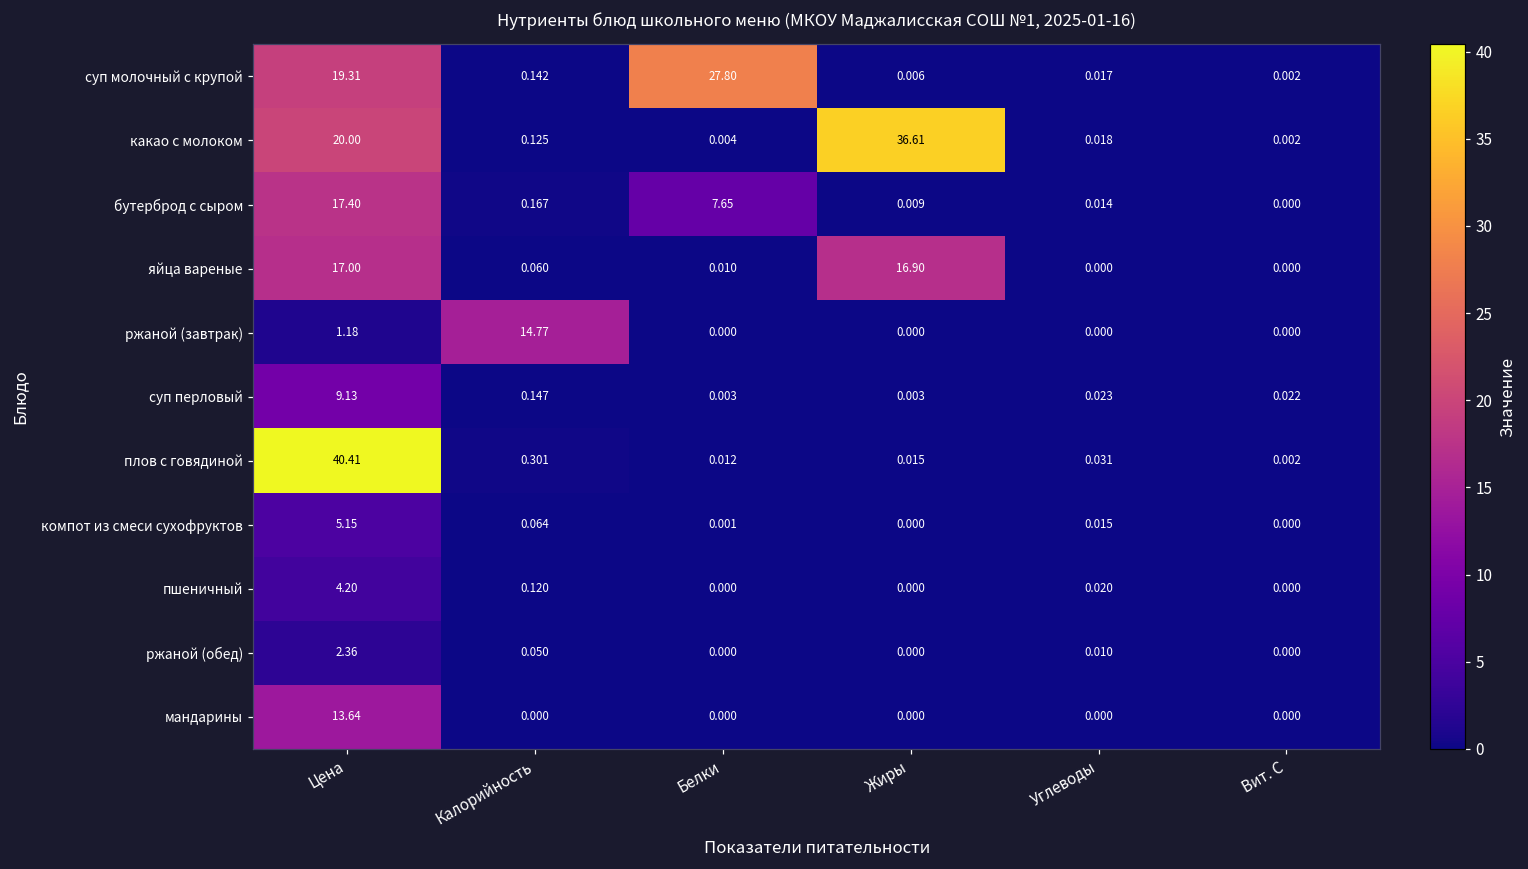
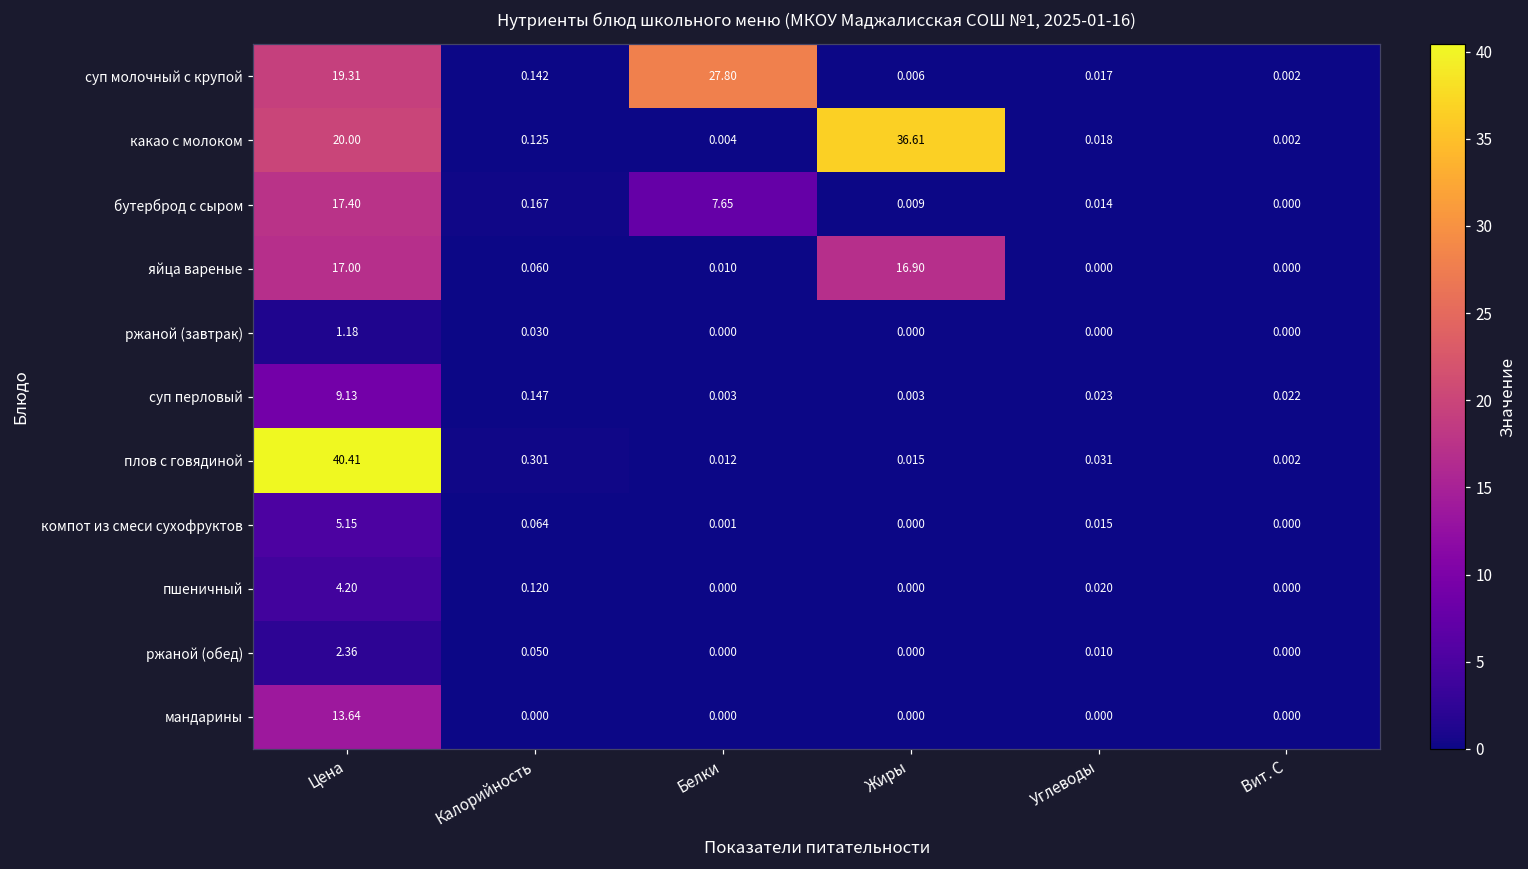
  {
    "суп молочный с крупой": {
      "Цена": 19.31,
      "Калорийность": 0.142,
      "Белки": 27.80,
      "Жиры": 0.006,
      "Углеводы": 0.017,
      "Вит. С": 0.002
    },
    "какао с молоком": {
      "Цена": 20.00,
      "Калорийность": 0.125,
      "Белки": 0.004,
      "Жиры": 36.61,
      "Углеводы": 0.018,
      "Вит. С": 0.002
    },
    "бутерброд с сыром": {
      "Цена": 17.40,
      "Калорийность": 0.167,
      "Белки": 7.65,
      "Жиры": 0.009,
      "Углеводы": 0.014,
      "Вит. С": 0.000
    },
    "яйца вареные": {
      "Цена": 17.00,
      "Калорийность": 0.060,
      "Белки": 0.010,
      "Жиры": 16.90,
      "Углеводы": 0.000,
      "Вит. С": 0.000
    },
    "ржаной (завтрак)": {
      "Цена": 1.18,
-     "Калорийность": 14.77,
+     "Калорийность": 0.030,
      "Белки": 0.000,
      "Жиры": 0.000,
      "Углеводы": 0.000,
      "Вит. С": 0.000
    },
    "суп перловый": {
      "Цена": 9.13,
      "Калорийность": 0.147,
      "Белки": 0.003,
      "Жиры": 0.003,
      "Углеводы": 0.023,
      "Вит. С": 0.022
    },
    "плов с говядиной": {
      "Цена": 40.41,
      "Калорийность": 0.301,
      "Белки": 0.012,
      "Жиры": 0.015,
      "Углеводы": 0.031,
      "Вит. С": 0.002
    },
    "компот из смеси сухофруктов": {
      "Цена": 5.15,
      "Калорийность": 0.064,
      "Белки": 0.001,
      "Жиры": 0.000,
      "Углеводы": 0.015,
      "Вит. С": 0.000
    },
    "пшеничный": {
      "Цена": 4.20,
      "Калорийность": 0.120,
      "Белки": 0.000,
      "Жиры": 0.000,
      "Углеводы": 0.020,
      "Вит. С": 0.000
    },
    "ржаной (обед)": {
      "Цена": 2.36,
      "Калорийность": 0.050,
      "Белки": 0.000,
      "Жиры": 0.000,
      "Углеводы": 0.010,
      "Вит. С": 0.000
    },
    "мандарины": {
      "Цена": 13.64,
      "Калорийность": 0.000,
      "Белки": 0.000,
      "Жиры": 0.000,
      "Углеводы": 0.000,
      "Вит. С": 0.000
    }
  }
